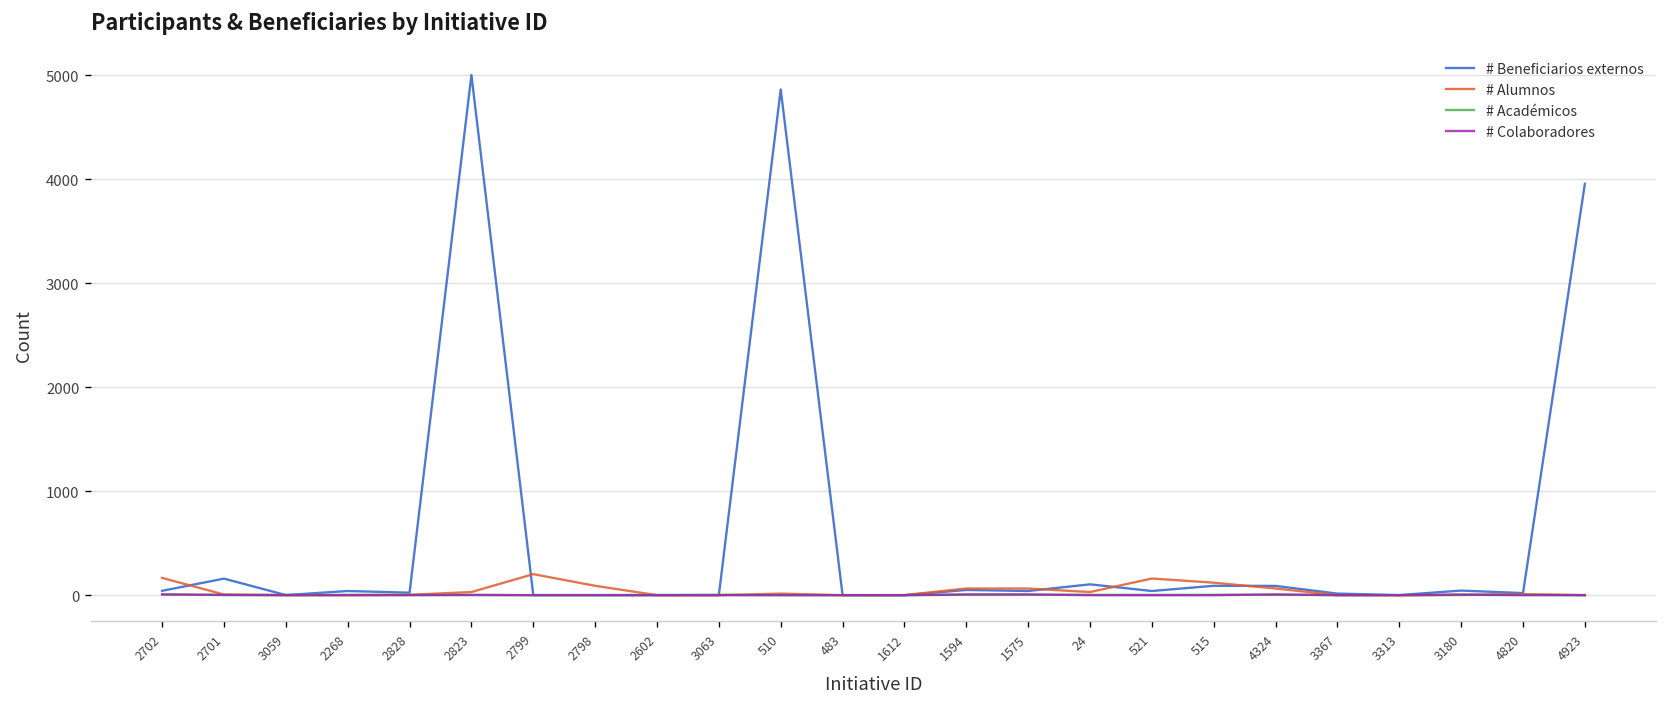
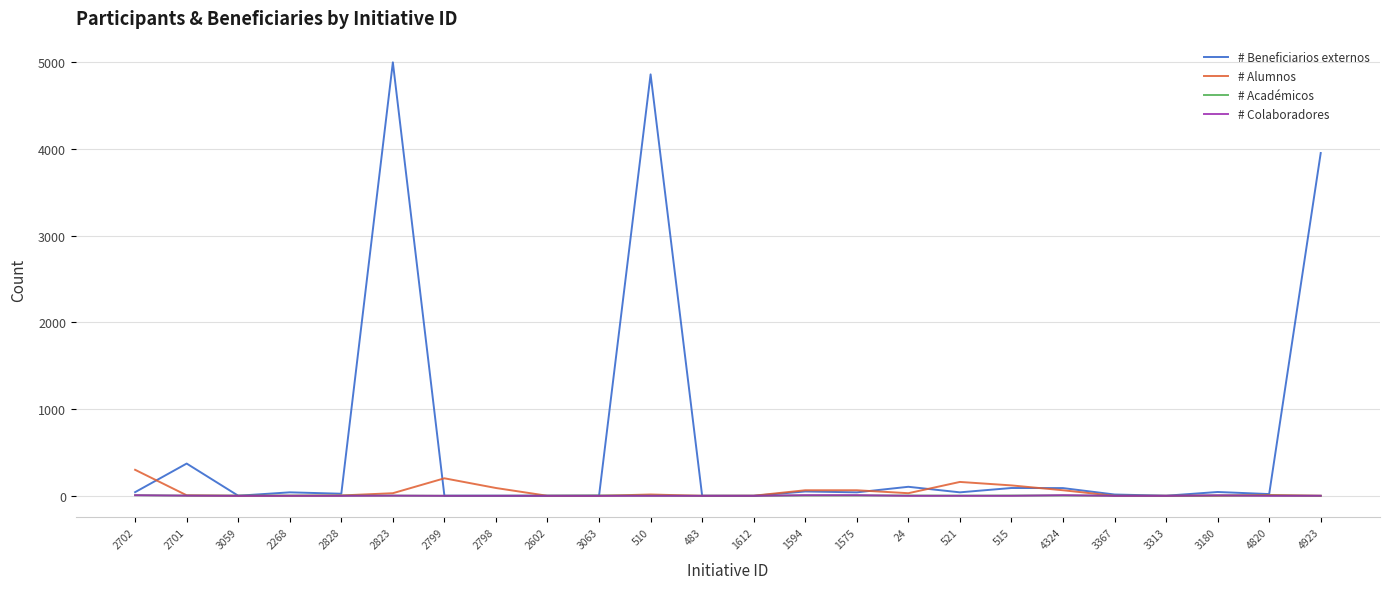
  {
    "# Beneficiarios externos": {
      "2702": 0,
-     "2701": 200,
+     "2701": 400,
      "2268": 0,
      "2823": 5000,
      "510": 4900,
      "24": 100,
      "521": 0,
      "515": 100,
      "3180": 0,
      "4923": 4000
    },
    "# Alumnos": {
-     "2702": 200,
+     "2702": 300,
      "2799": 200,
      "2798": 100,
      "521": 200,
      "515": 100
    }
  }
